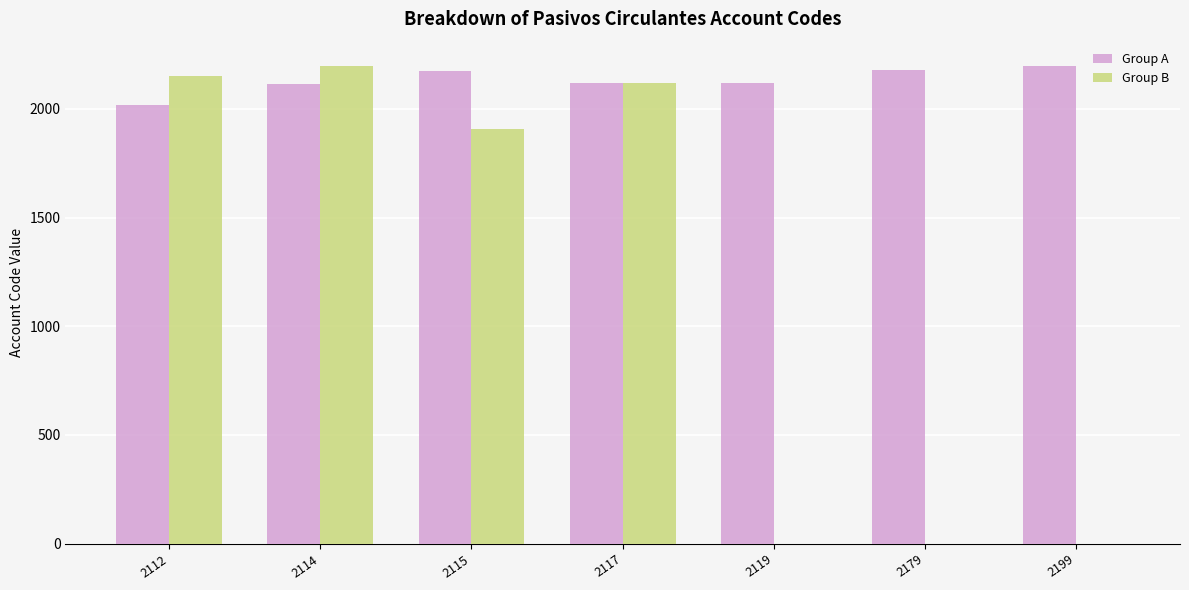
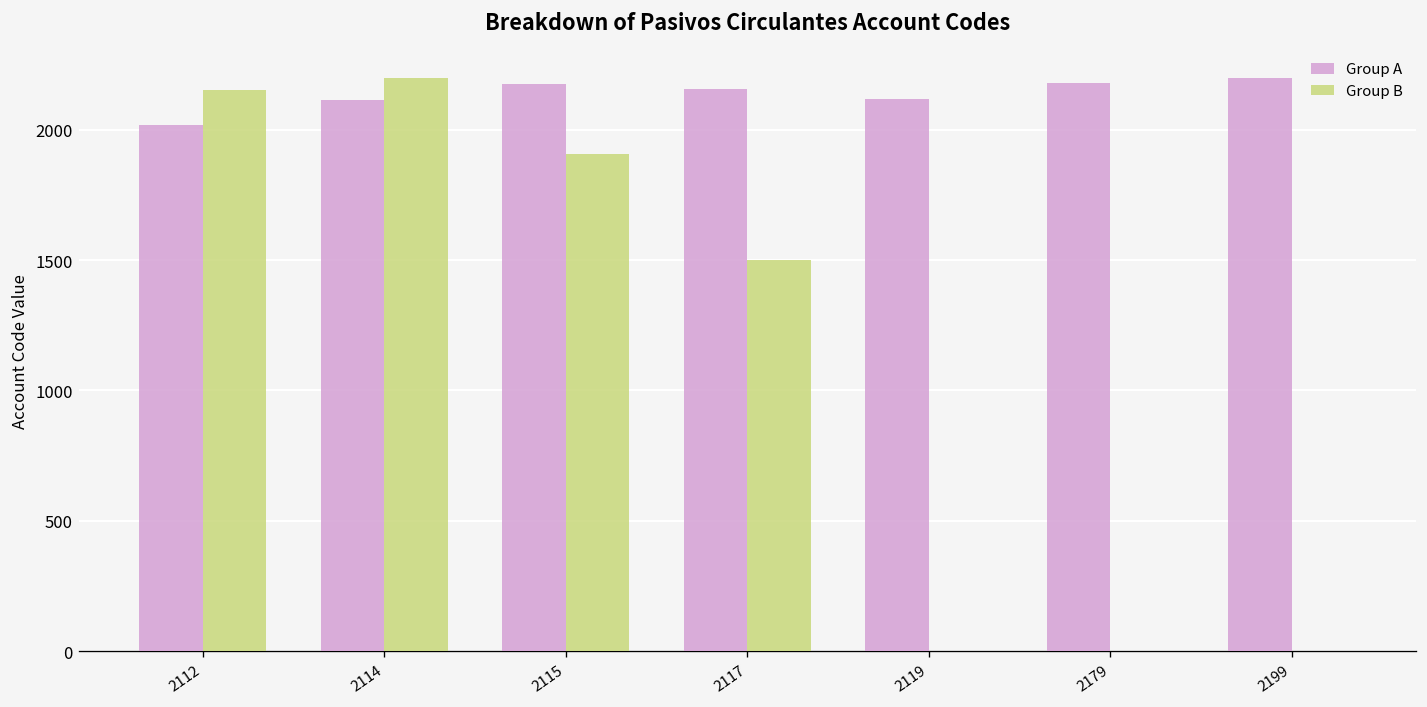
  {
    "Group A": {
      "2112": 2020,
      "2114": 2110,
      "2115": 2170,
-     "2117": 2120,
+     "2117": 2160,
      "2119": 2120,
      "2179": 2180,
      "2199": 2200
    },
    "Group B": {
      "2112": 2150,
      "2114": 2200,
      "2115": 1910,
-     "2117": 2120,
+     "2117": 1500,
      "2119": 0,
      "2179": 0,
      "2199": 0
    }
  }
